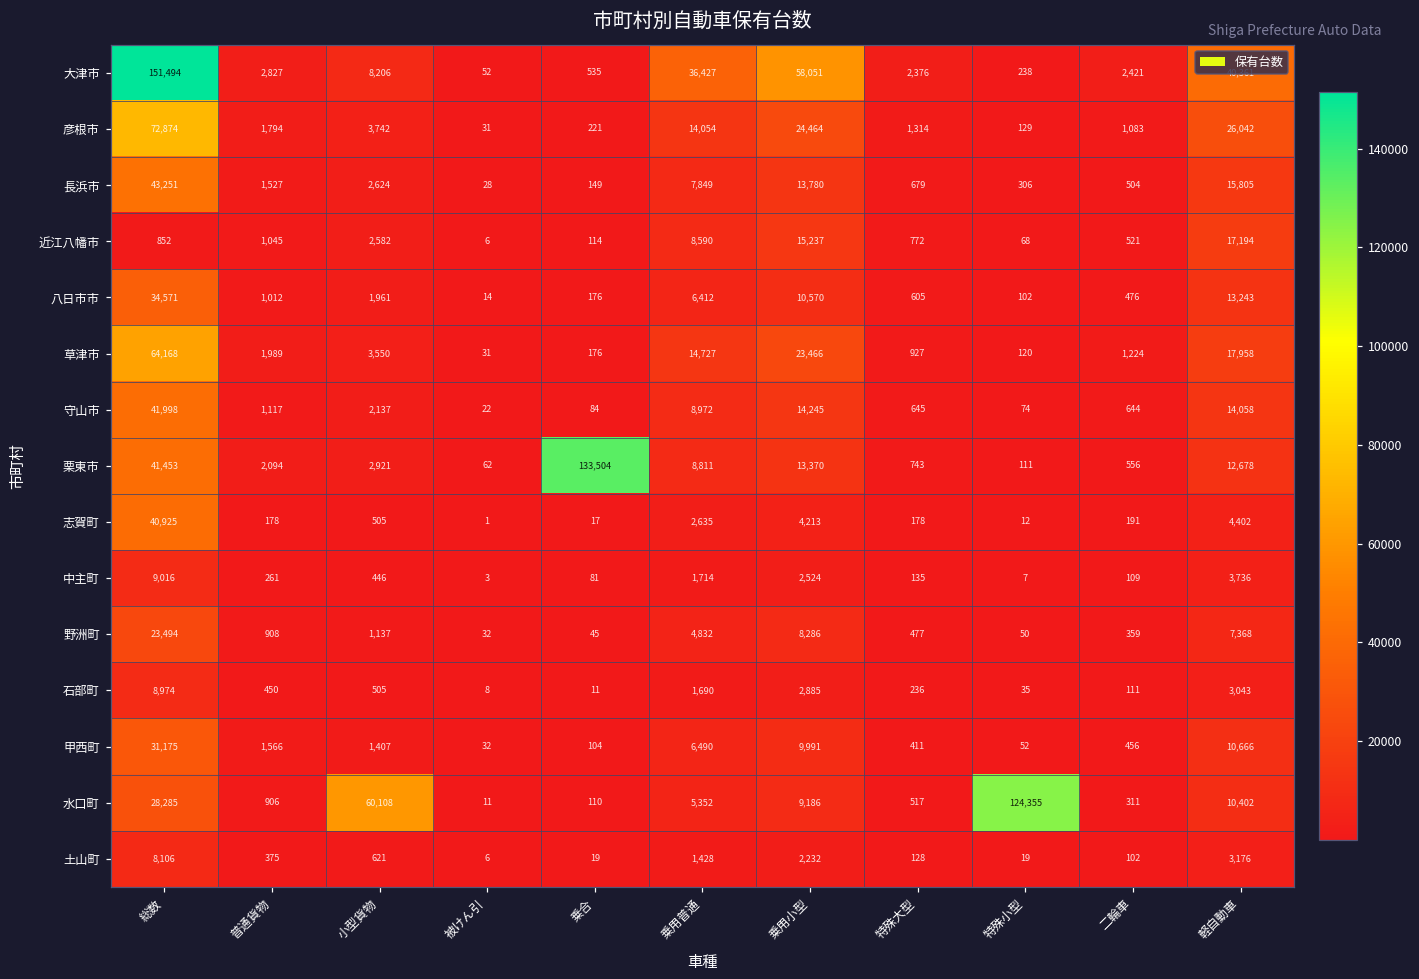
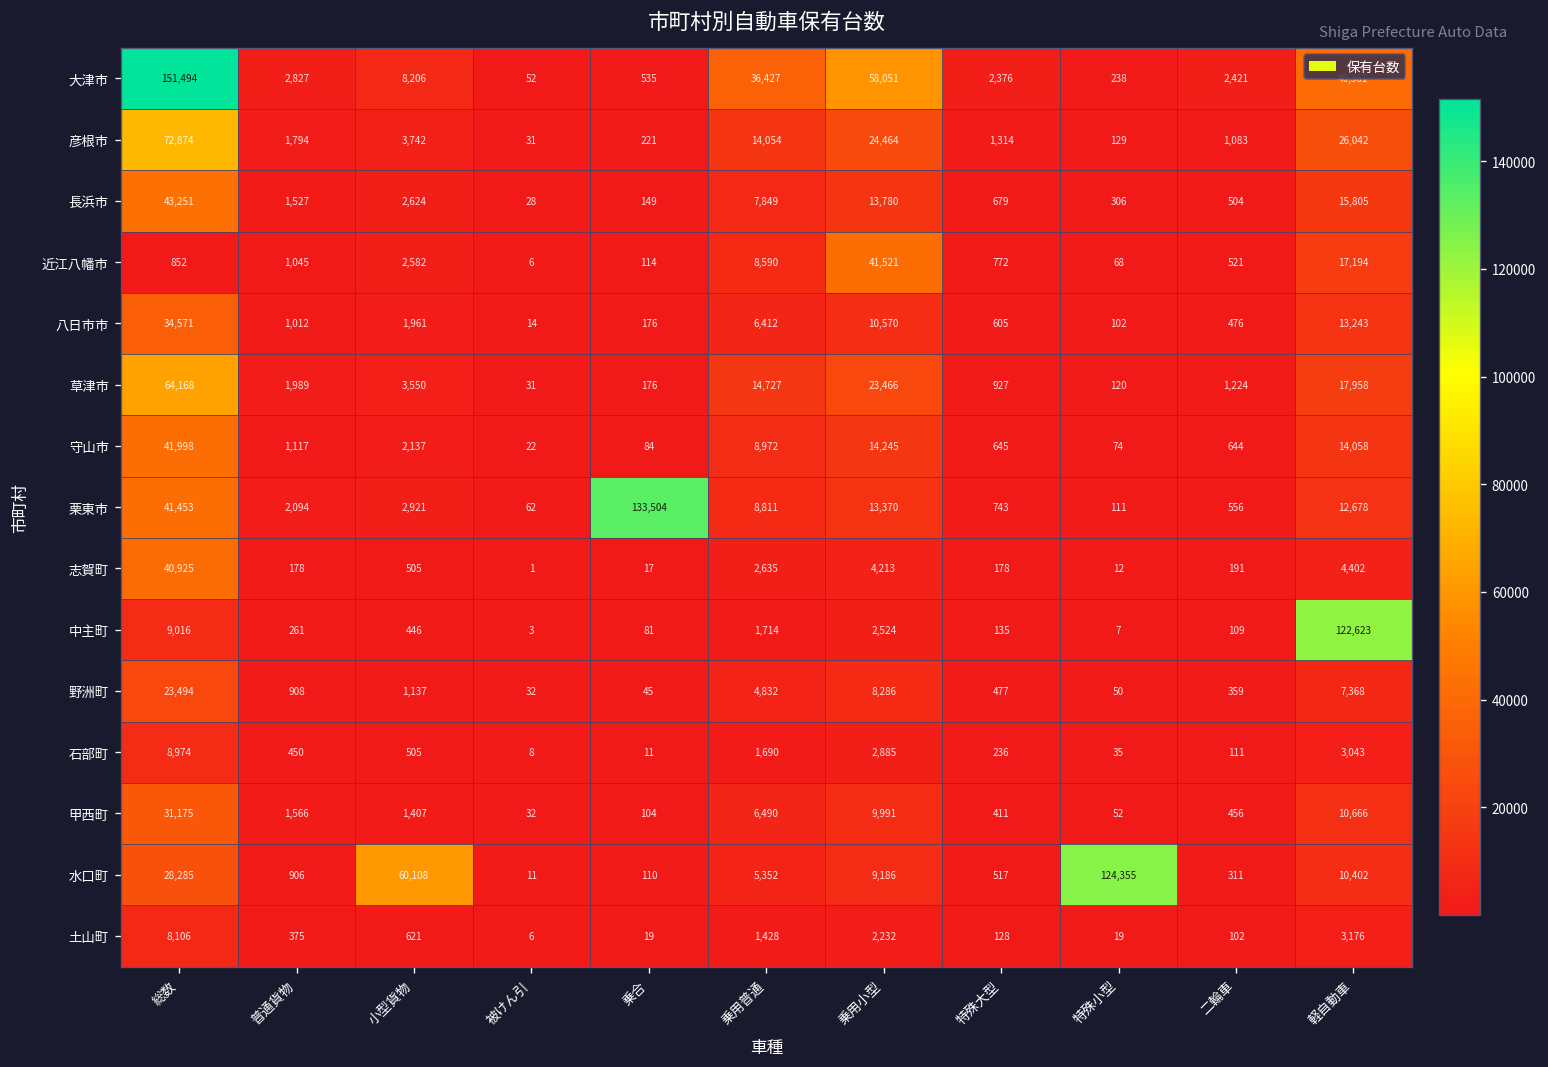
  {
    "大津市": {
      "総数": "151,494",
      "普通貨物": "2,827",
      "小型貨物": "8,206",
      "被けん引": "52",
      "乗合": "535",
      "乗用普通": "36,427",
      "乗用小型": "58,051",
      "特殊大型": "2,376",
      "特殊小型": "238",
      "二輪車": "2,421"
    },
    "彦根市": {
      "総数": "72,874",
      "普通貨物": "1,794",
      "小型貨物": "3,742",
      "被けん引": "31",
      "乗合": "221",
      "乗用普通": "14,054",
      "乗用小型": "24,464",
      "特殊大型": "1,314",
      "特殊小型": "129",
      "二輪車": "1,083",
      "軽自動車": "26,042"
    },
    "長浜市": {
      "総数": "43,251",
      "普通貨物": "1,527",
      "小型貨物": "2,624",
      "被けん引": "28",
      "乗合": "149",
      "乗用普通": "7,849",
      "乗用小型": "13,780",
      "特殊大型": "679",
      "特殊小型": "306",
      "二輪車": "504",
      "軽自動車": "15,805"
    },
    "近江八幡市": {
      "総数": "852",
      "普通貨物": "1,045",
      "小型貨物": "2,582",
      "被けん引": "6",
      "乗合": "114",
      "乗用普通": "8,590",
-     "乗用小型": "15,237",
+     "乗用小型": "41,521",
      "特殊大型": "772",
      "特殊小型": "68",
      "二輪車": "521",
      "軽自動車": "17,194"
    },
    "八日市市": {
      "総数": "34,571",
      "普通貨物": "1,012",
      "小型貨物": "1,961",
      "被けん引": "14",
      "乗合": "176",
      "乗用普通": "6,412",
      "乗用小型": "10,570",
      "特殊大型": "605",
      "特殊小型": "102",
      "二輪車": "476",
      "軽自動車": "13,243"
    },
    "草津市": {
      "総数": "64,168",
      "普通貨物": "1,989",
      "小型貨物": "3,550",
      "被けん引": "31",
      "乗合": "176",
      "乗用普通": "14,727",
      "乗用小型": "23,466",
      "特殊大型": "927",
      "特殊小型": "120",
      "二輪車": "1,224",
      "軽自動車": "17,958"
    },
    "守山市": {
      "総数": "41,998",
      "普通貨物": "1,117",
      "小型貨物": "2,137",
      "被けん引": "22",
      "乗合": "84",
      "乗用普通": "8,972",
      "乗用小型": "14,245",
      "特殊大型": "645",
      "特殊小型": "74",
      "二輪車": "644",
      "軽自動車": "14,058"
    },
    "栗東市": {
      "総数": "41,453",
      "普通貨物": "2,094",
      "小型貨物": "2,921",
      "被けん引": "62",
      "乗合": "133,504",
      "乗用普通": "8,811",
      "乗用小型": "13,370",
      "特殊大型": "743",
      "特殊小型": "111",
      "二輪車": "556",
      "軽自動車": "12,678"
    },
    "志賀町": {
      "総数": "40,925",
      "普通貨物": "178",
      "小型貨物": "505",
      "被けん引": "1",
      "乗合": "17",
      "乗用普通": "2,635",
      "乗用小型": "4,213",
      "特殊大型": "178",
      "特殊小型": "12",
      "二輪車": "191",
      "軽自動車": "4,402"
    },
    "中主町": {
      "総数": "9,016",
      "普通貨物": "261",
      "小型貨物": "446",
      "被けん引": "3",
      "乗合": "81",
      "乗用普通": "1,714",
      "乗用小型": "2,524",
      "特殊大型": "135",
      "特殊小型": "7",
      "二輪車": "109",
-     "軽自動車": "3,736"
+     "軽自動車": "122,623"
    },
    "野洲町": {
      "総数": "23,494",
      "普通貨物": "908",
      "小型貨物": "1,137",
      "被けん引": "32",
      "乗合": "45",
      "乗用普通": "4,832",
      "乗用小型": "8,286",
      "特殊大型": "477",
      "特殊小型": "50",
      "二輪車": "359",
      "軽自動車": "7,368"
    },
    "石部町": {
      "総数": "8,974",
      "普通貨物": "450",
      "小型貨物": "505",
      "被けん引": "8",
      "乗合": "11",
      "乗用普通": "1,690",
      "乗用小型": "2,885",
      "特殊大型": "236",
      "特殊小型": "35",
      "二輪車": "111",
      "軽自動車": "3,043"
    },
    "甲西町": {
      "総数": "31,175",
      "普通貨物": "1,566",
      "小型貨物": "1,407",
      "被けん引": "32",
      "乗合": "104",
      "乗用普通": "6,490",
      "乗用小型": "9,991",
      "特殊大型": "411",
      "特殊小型": "52",
      "二輪車": "456",
      "軽自動車": "10,666"
    },
    "水口町": {
      "総数": "28,285",
      "普通貨物": "906",
      "小型貨物": "60,108",
      "被けん引": "11",
      "乗合": "110",
      "乗用普通": "5,352",
      "乗用小型": "9,186",
      "特殊大型": "517",
      "特殊小型": "124,355",
      "二輪車": "311",
      "軽自動車": "10,402"
    },
    "土山町": {
      "総数": "8,106",
      "普通貨物": "375",
      "小型貨物": "621",
      "被けん引": "6",
      "乗合": "19",
      "乗用普通": "1,428",
      "乗用小型": "2,232",
      "特殊大型": "128",
      "特殊小型": "19",
      "二輪車": "102",
      "軽自動車": "3,176"
    }
  }
